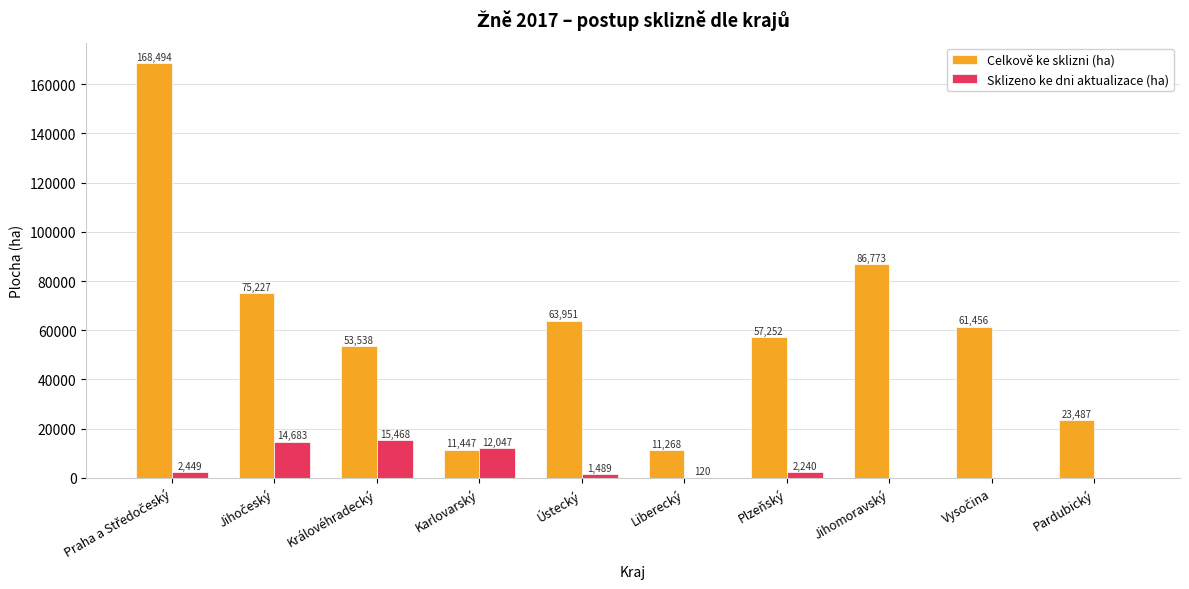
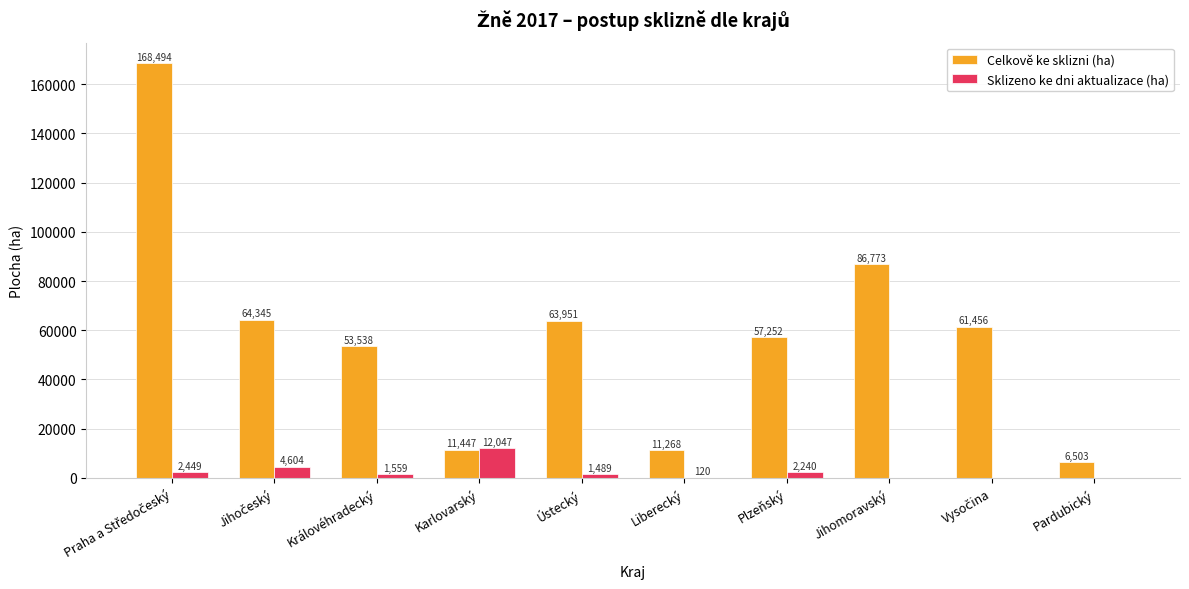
  {
    "Celkově ke sklizni (ha)": {
      "Praha a Středočeský": "168,494",
-     "Jihočeský": "75,227",
+     "Jihočeský": "64,345",
      "Královéhradecký": "53,538",
      "Karlovarský": "11,447",
      "Ústecký": "63,951",
      "Liberecký": "11,268",
      "Plzeňský": "57,252",
      "Jihomoravský": "86,773",
      "Vysočina": "61,456",
-     "Pardubický": "23,487"
+     "Pardubický": "6,503"
    },
    "Sklizeno ke dni aktualizace (ha)": {
      "Praha a Středočeský": "2,449",
-     "Jihočeský": "14,683",
-     "Královéhradecký": "15,468",
+     "Jihočeský": "4,604",
+     "Královéhradecký": "1,559",
      "Karlovarský": "12,047",
      "Ústecký": "1,489",
      "Liberecký": "120",
      "Plzeňský": "2,240"
    }
  }
